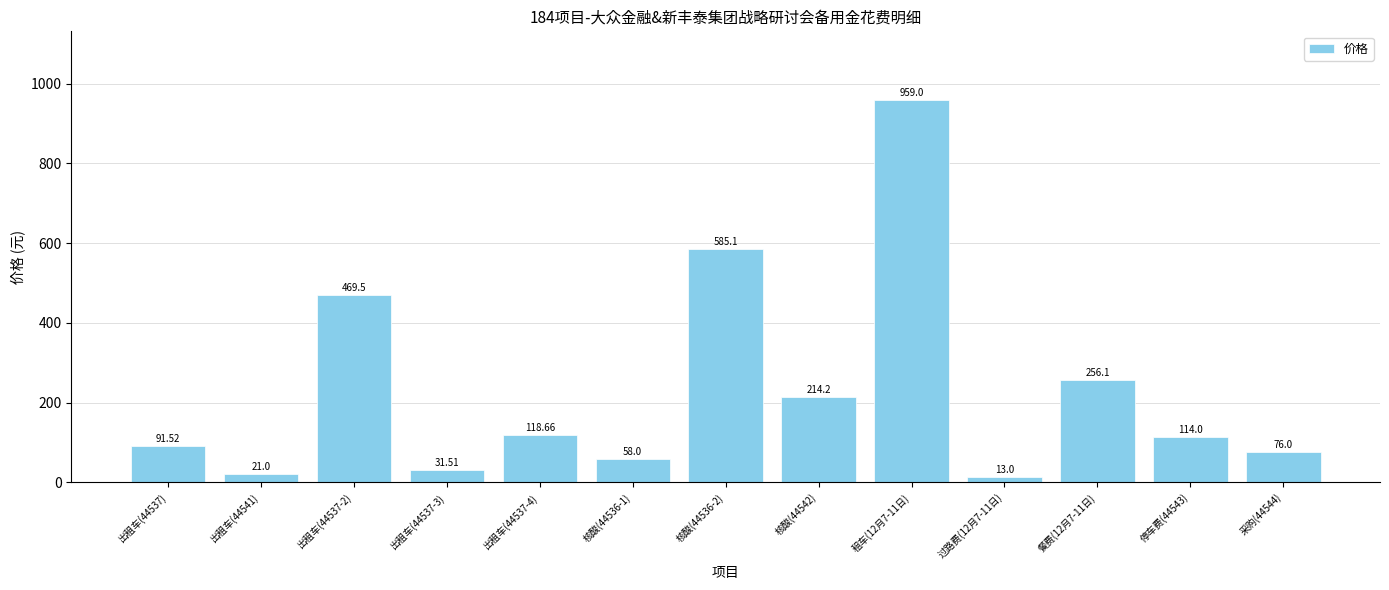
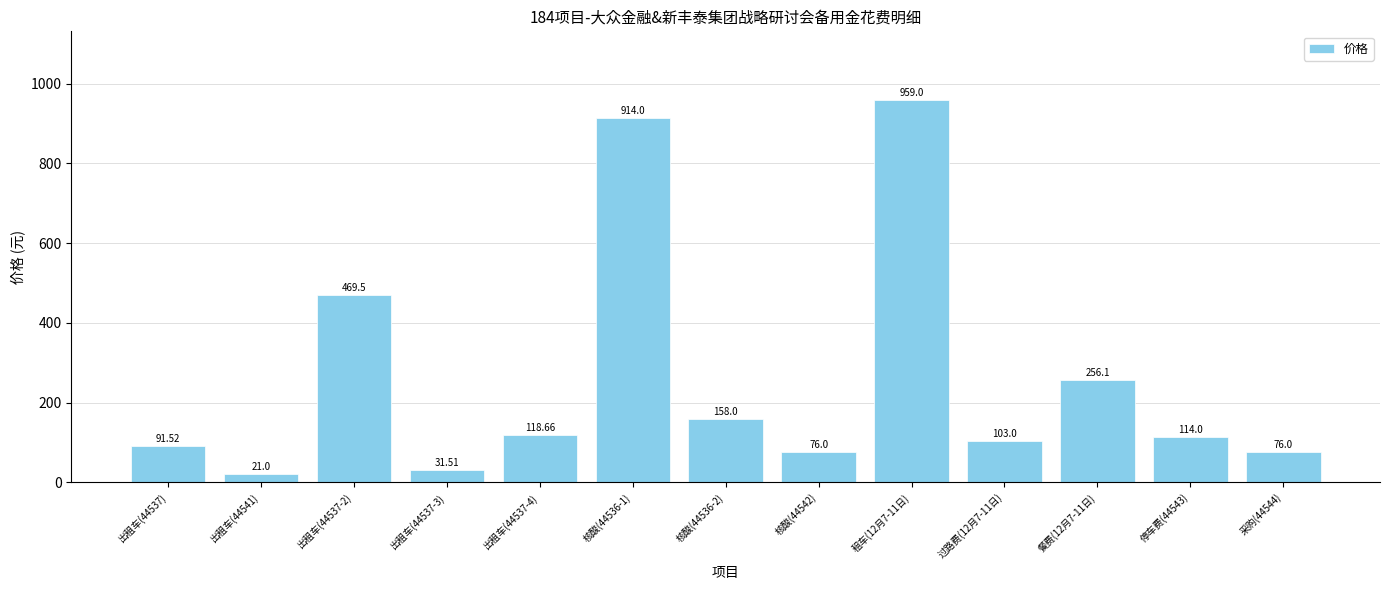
  {
    "出租车(44537)": 91.52,
    "出租车(44541)": 21.0,
    "出租车(44537-2)": 469.5,
    "出租车(44537-3)": 31.51,
    "出租车(44537-4)": 118.66,
-   "核酸(44536-1)": 58.0,
-   "核酸(44536-2)": 585.1,
-   "核酸(44542)": 214.2,
+   "核酸(44536-1)": 914.0,
+   "核酸(44536-2)": 158.0,
+   "核酸(44542)": 76.0,
    "租车(12月7-11日)": 959.0,
-   "过路费(12月7-11日)": 13.0,
+   "过路费(12月7-11日)": 103.0,
    "餐费(12月7-11日)": 256.1,
    "停车费(44543)": 114.0,
    "采购(44544)": 76.0
  }
